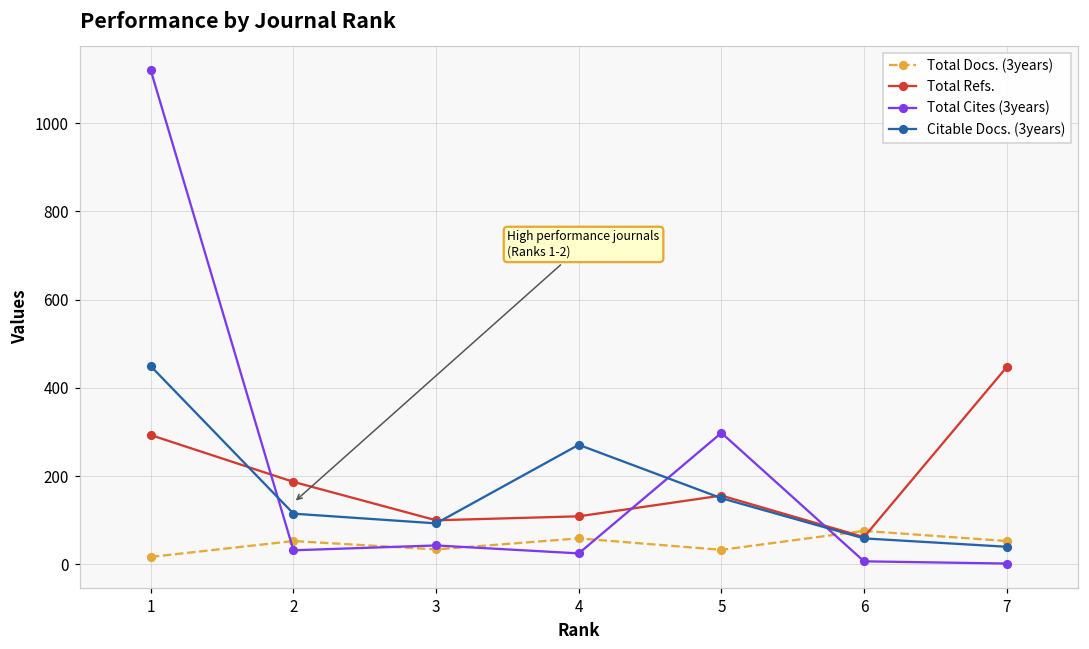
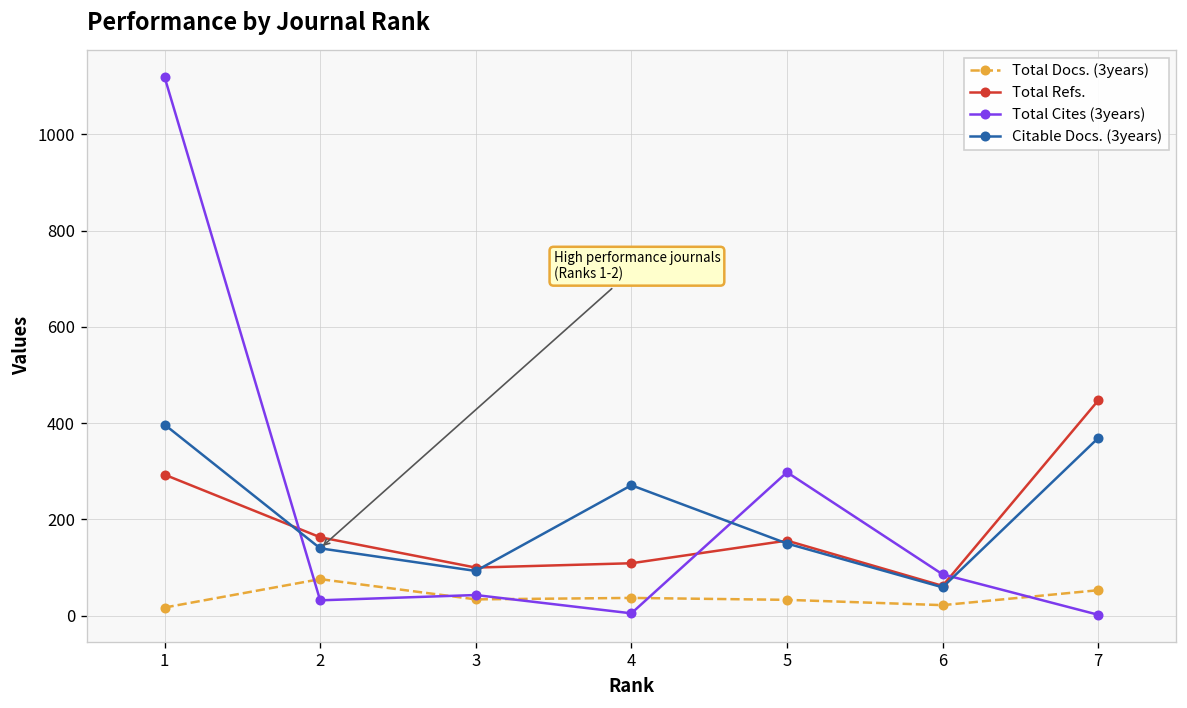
  {
    "Total Docs. (3years)": {
      "1": 20,
-     "2": 50,
+     "2": 80,
      "3": 30,
-     "4": 60,
+     "4": 40,
      "5": 30,
-     "6": 80,
+     "6": 20,
      "7": 50
    },
    "Total Refs.": {
      "1": 290,
-     "2": 190,
+     "2": 160,
      "3": 100,
      "4": 110,
      "7": 450
    },
    "Total Cites (3years)": {
      "1": 1120,
      "2": 30,
      "3": 40,
-     "4": 30,
+     "4": 10,
      "5": 300,
-     "6": 10,
+     "6": 90,
      "7": 0
    },
    "Citable Docs. (3years)": {
-     "1": 450,
-     "2": 120,
+     "1": 400,
+     "2": 140,
      "3": 90,
-     "7": 40
+     "7": 370
    }
  }
